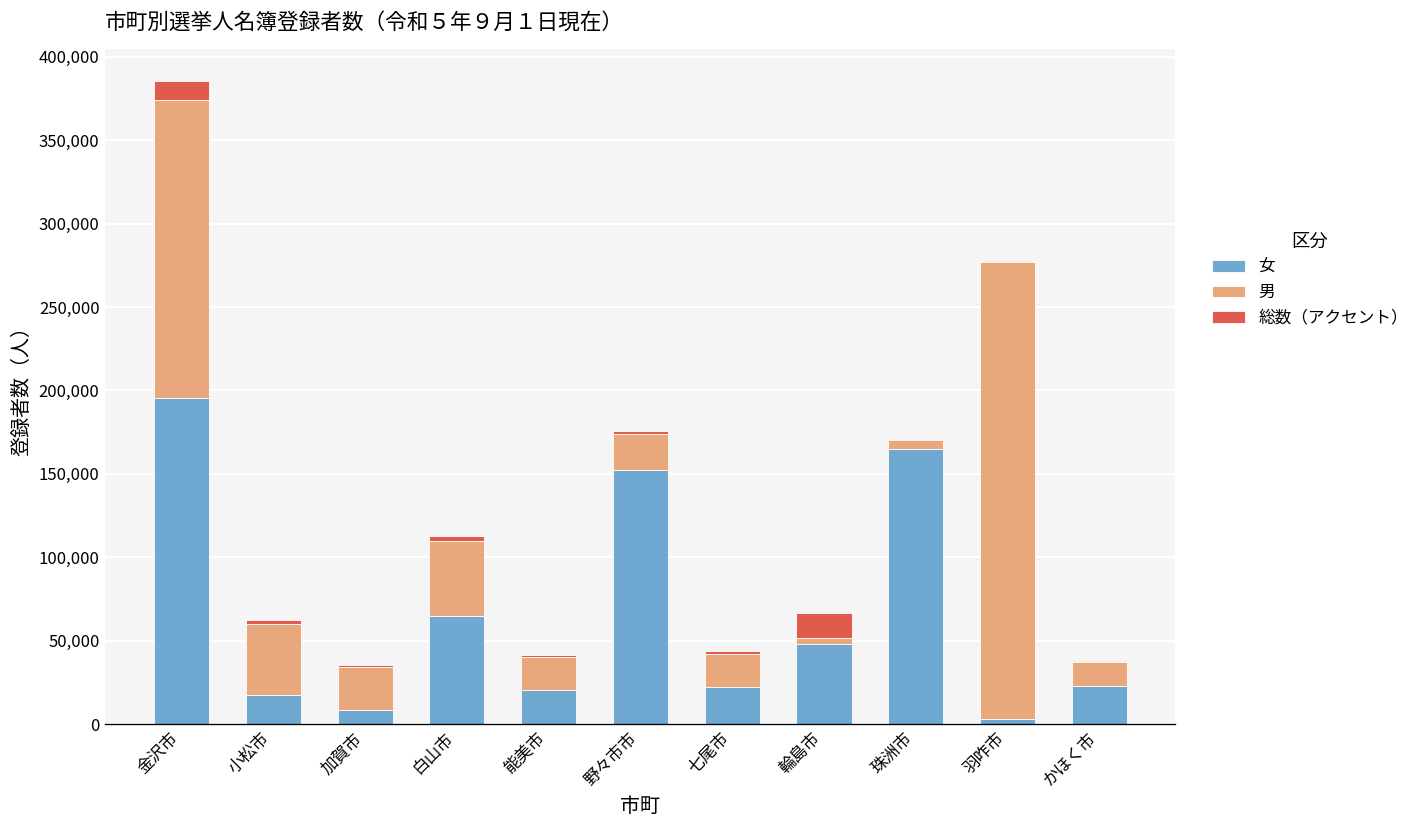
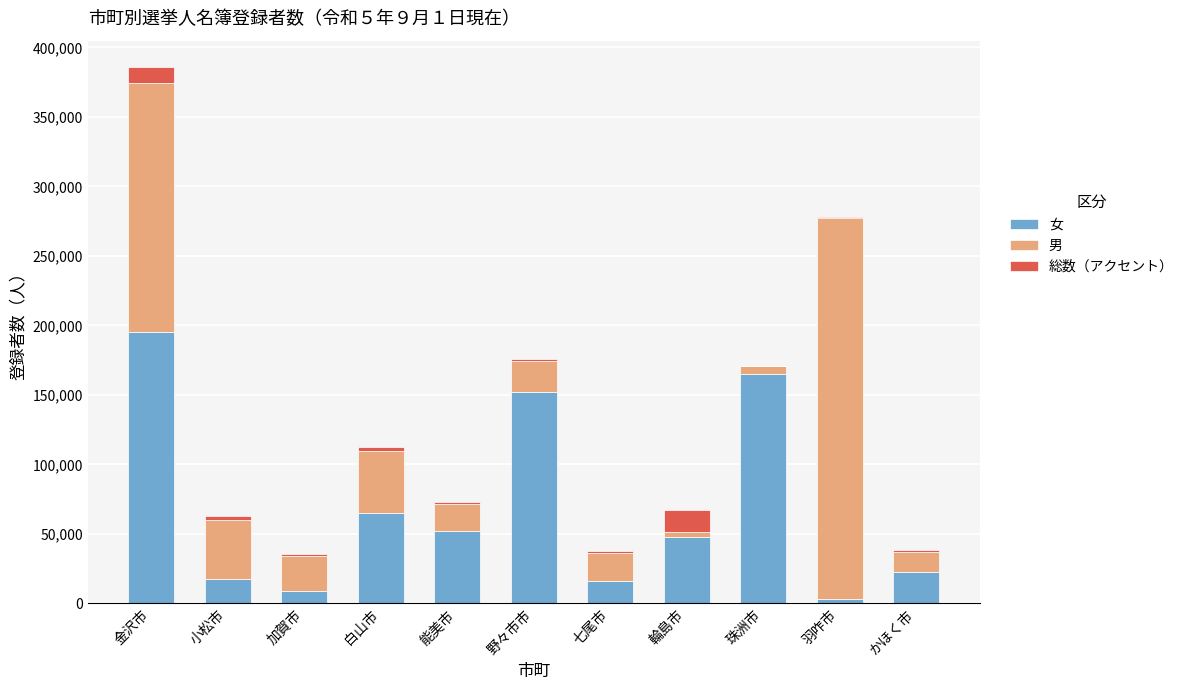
  {
    "女": {
      "金沢市": "196,000",
      "小松市": "18,000",
      "加賀市": "9,000",
      "白山市": "65,000",
-     "能美市": "21,000",
+     "能美市": "52,000",
      "野々市市": "152,000",
-     "七尾市": "22,000",
+     "七尾市": "16,000",
      "輪島市": "48,000",
      "珠洲市": "165,000",
      "羽咋市": "3,000",
      "かほく市": "23,000"
    },
    "男": {
      "金沢市": "179,000",
      "小松市": "42,000",
      "加賀市": "25,000",
      "白山市": "45,000",
      "能美市": "20,000",
      "野々市市": "22,000",
      "七尾市": "20,000",
      "輪島市": "4,000",
      "珠洲市": "5,000",
      "羽咋市": "274,000",
      "かほく市": "14,000"
    },
    "総数（アクセント）": {
      "金沢市": "11,000",
      "小松市": "3,000",
      "白山市": "3,000",
      "輪島市": "15,000"
    }
  }
